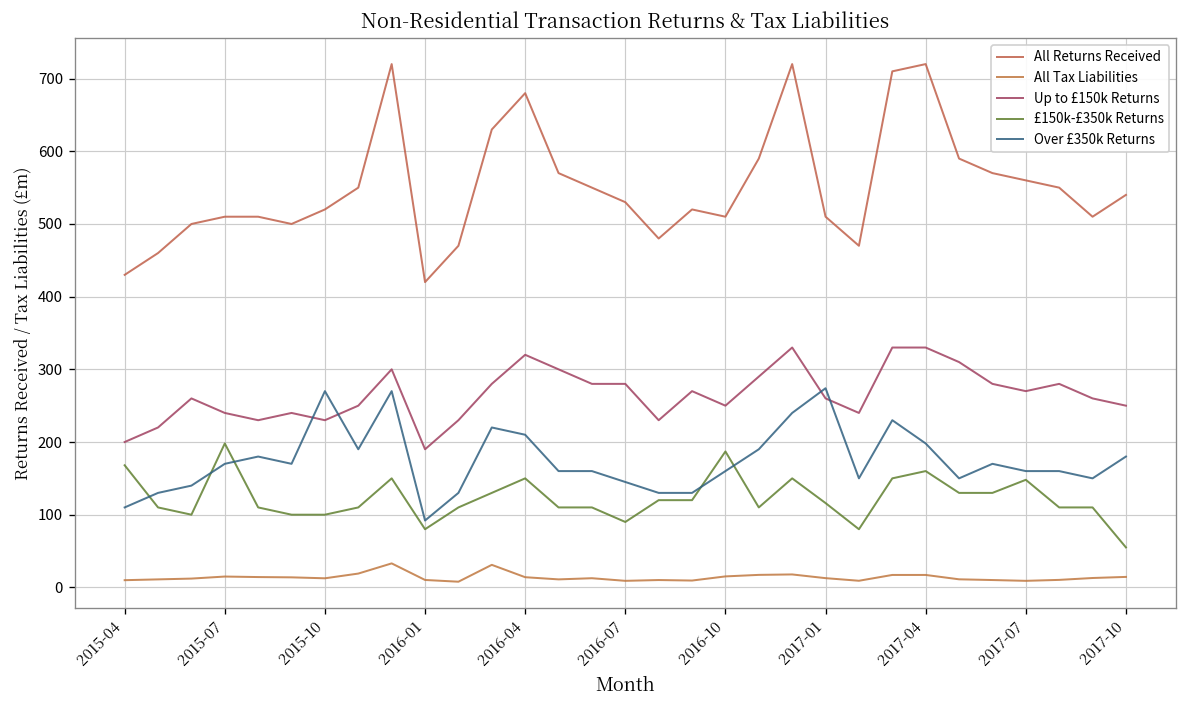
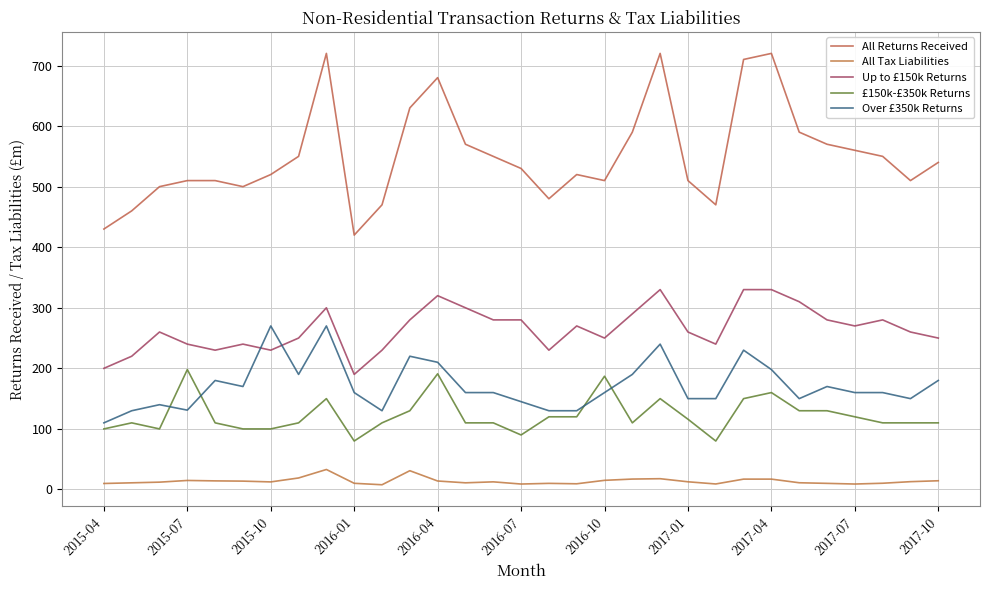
  {
    "£150k-£350k Returns": {
-     "2015-04": 170,
+     "2015-04": 100,
      "2015-07": 200,
      "2015-10": 100,
      "2016-01": 80,
-     "2016-04": 150,
+     "2016-04": 190,
      "2016-07": 90,
      "2016-10": 190,
      "2017-01": 120,
      "2017-04": 160,
-     "2017-07": 150,
-     "2017-10": 60
+     "2017-07": 120,
+     "2017-10": 110
    },
    "Over £350k Returns": {
      "2015-04": 110,
-     "2015-07": 170,
+     "2015-07": 130,
      "2015-10": 270,
-     "2016-01": 90,
+     "2016-01": 160,
      "2016-04": 210,
      "2016-07": 150,
      "2016-10": 160,
-     "2017-01": 270,
+     "2017-01": 150,
      "2017-04": 200,
      "2017-07": 160,
      "2017-10": 180
    }
  }
